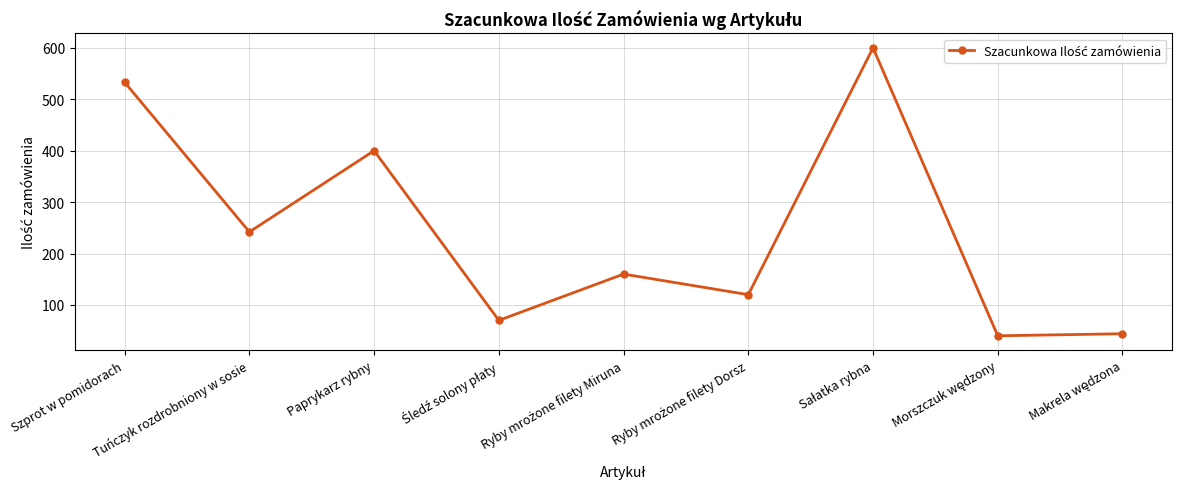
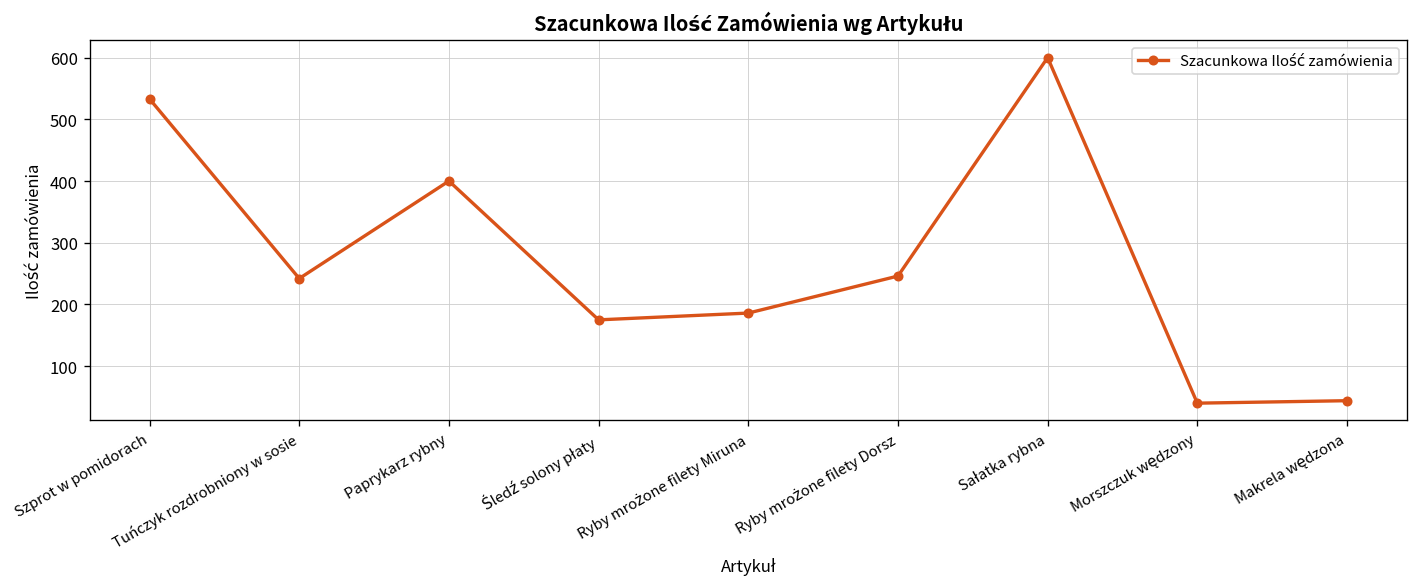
  {
    "Szprot w pomidorach": 530,
    "Tuńczyk rozdrobniony w sosie": 240,
    "Paprykarz rybny": 400,
-   "Śledź solony płaty": 70,
-   "Ryby mrożone filety Miruna": 160,
-   "Ryby mrożone filety Dorsz": 120,
+   "Śledź solony płaty": 180,
+   "Ryby mrożone filety Miruna": 190,
+   "Ryby mrożone filety Dorsz": 250,
    "Sałatka rybna": 600,
    "Morszczuk wędzony": 40,
    "Makrela wędzona": 40
  }
